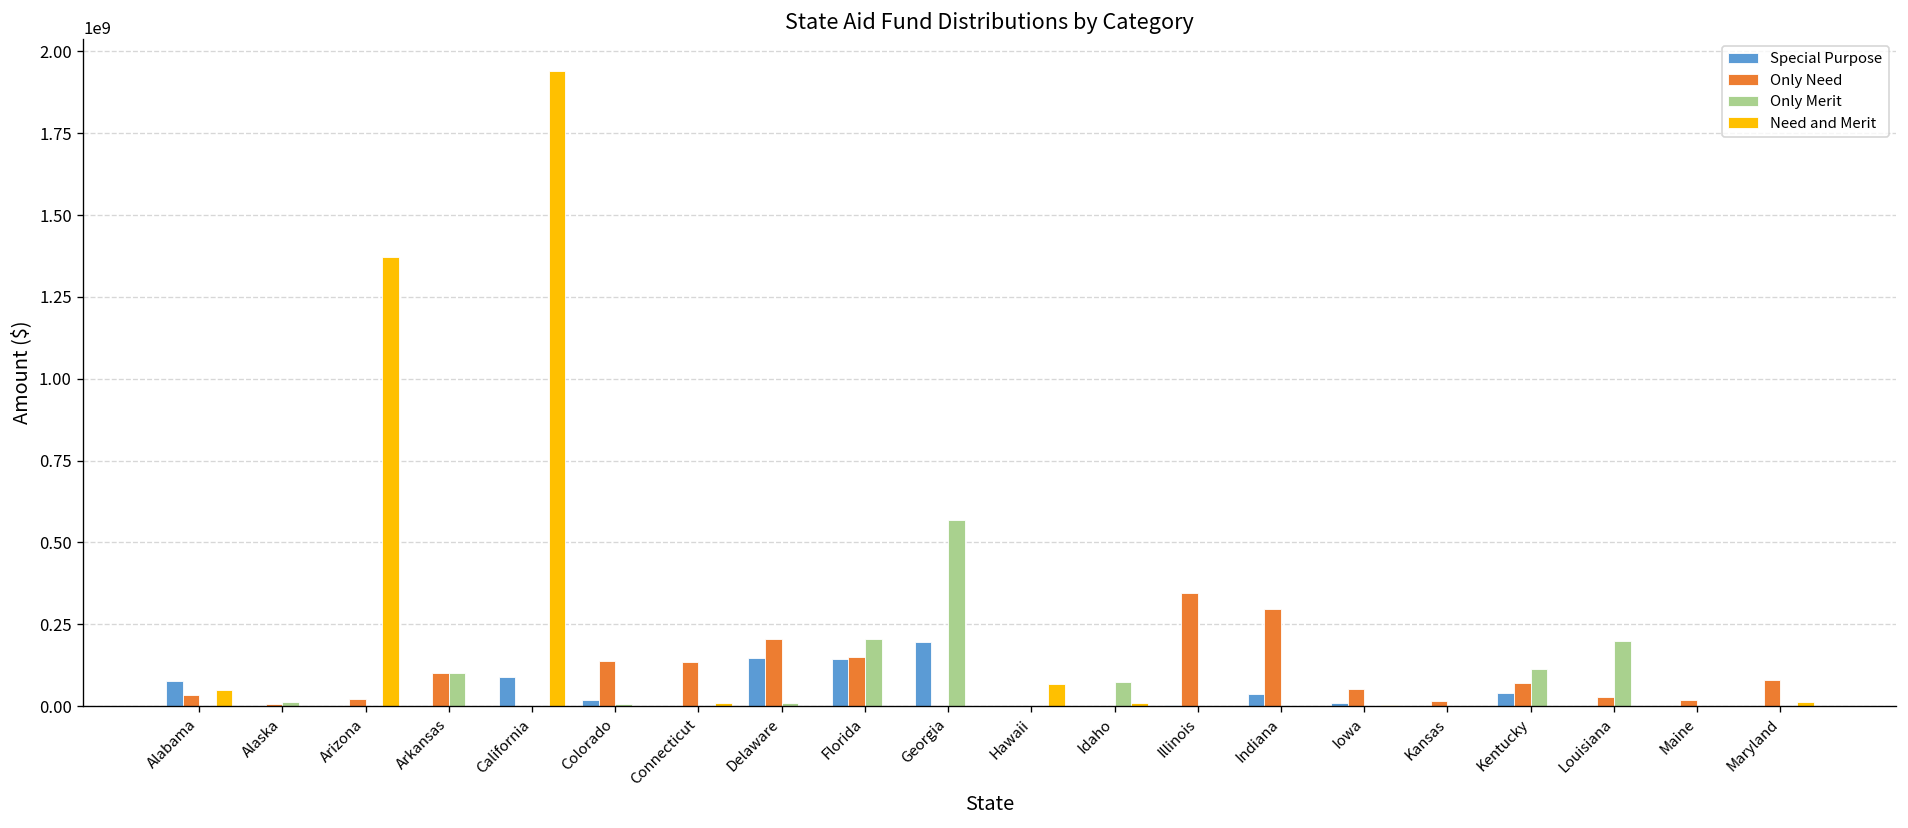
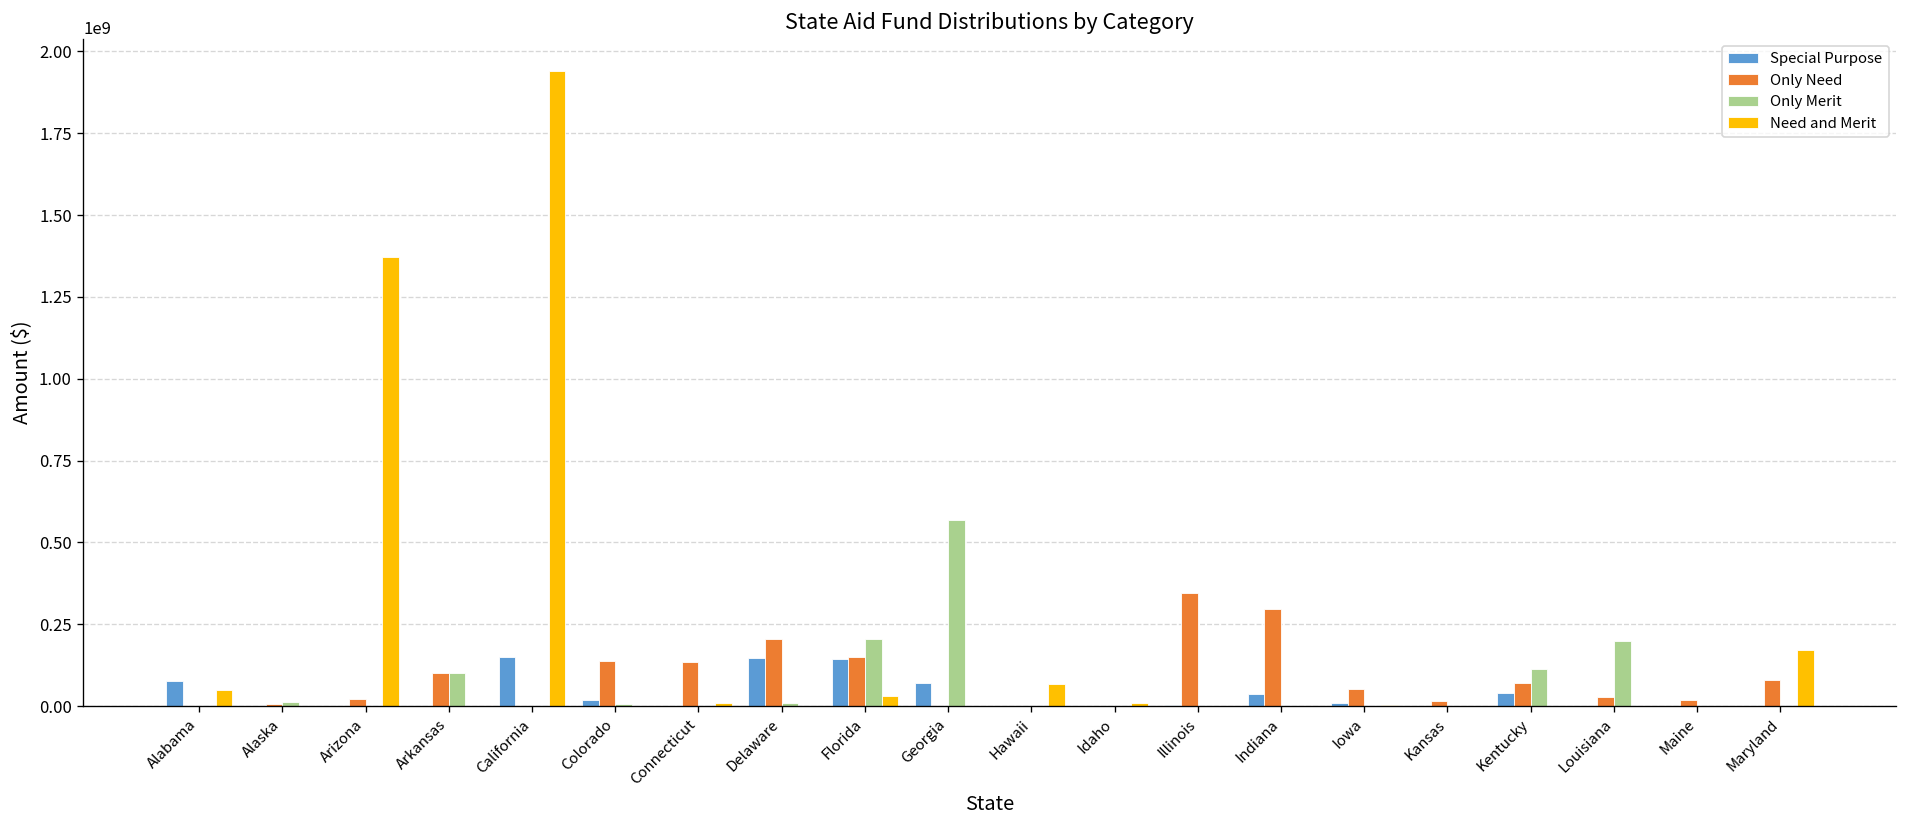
  {
    "Special Purpose": {
      "Alabama": 80000000,
-     "California": 90000000,
+     "California": 150000000,
      "Colorado": 20000000,
      "Delaware": 150000000,
      "Florida": 150000000,
-     "Georgia": 200000000,
+     "Georgia": 70000000,
      "Hawaii": 0,
      "Indiana": 40000000,
      "Iowa": 10000000,
      "Kentucky": 40000000
    },
    "Only Need": {
-     "Alabama": 40000000,
+     "Alabama": 0,
      "Arizona": 20000000,
      "Arkansas": 100000000,
      "California": 0,
      "Colorado": 140000000,
      "Connecticut": 140000000,
      "Delaware": 200000000,
      "Florida": 150000000,
      "Georgia": 0,
      "Illinois": 350000000,
      "Indiana": 300000000,
      "Iowa": 50000000,
      "Kansas": 20000000,
      "Kentucky": 70000000,
      "Louisiana": 30000000,
      "Maine": 20000000,
      "Maryland": 80000000
    },
    "Only Merit": {
      "Alabama": 0,
      "Alaska": 10000000,
      "Arizona": 0,
      "Arkansas": 100000000,
      "California": 0,
      "Connecticut": 0,
      "Florida": 200000000,
      "Georgia": 570000000,
      "Hawaii": 0,
-     "Idaho": 70000000,
+     "Idaho": 0,
      "Illinois": 0,
      "Indiana": 0,
      "Iowa": 0,
      "Kansas": 0,
      "Kentucky": 110000000,
      "Louisiana": 200000000,
      "Maine": 0,
      "Maryland": 0
    },
    "Need and Merit": {
      "Alabama": 50000000,
      "Alaska": 0,
      "Arizona": 1370000000,
      "Arkansas": 0,
      "California": 1940000000,
      "Colorado": 0,
      "Connecticut": 10000000,
-     "Florida": 0,
+     "Florida": 30000000,
      "Georgia": 0,
      "Hawaii": 70000000,
      "Idaho": 10000000,
      "Illinois": 0,
      "Indiana": 0,
      "Kentucky": 0,
      "Louisiana": 0,
      "Maine": 0,
-     "Maryland": 10000000
+     "Maryland": 170000000
    }
  }
